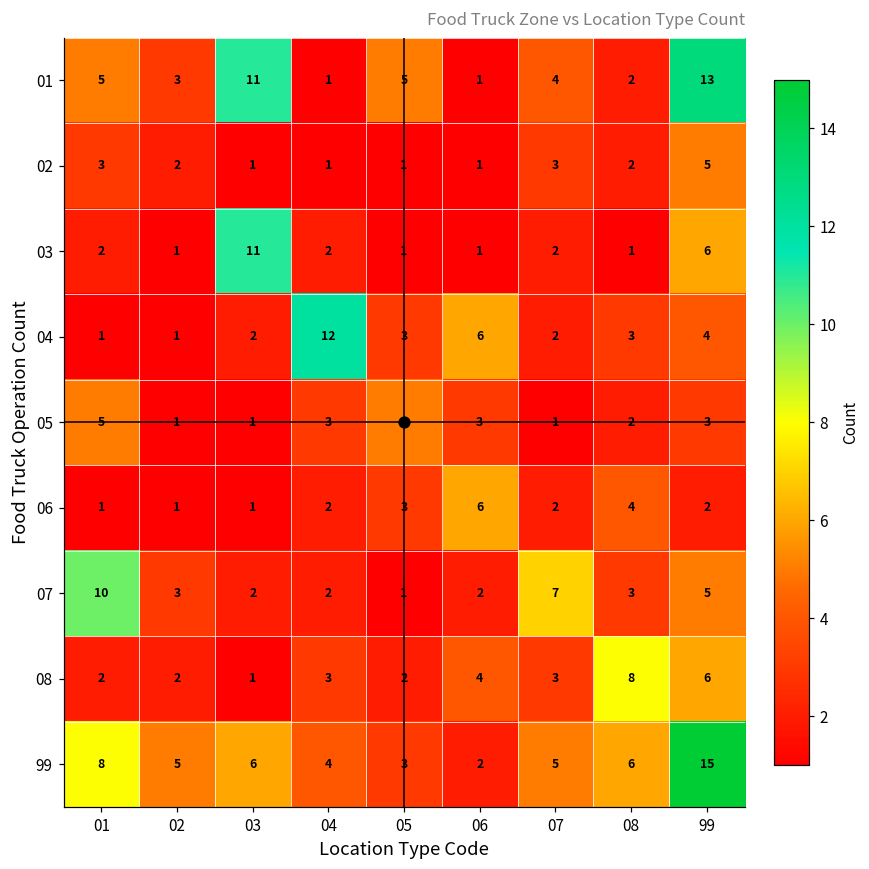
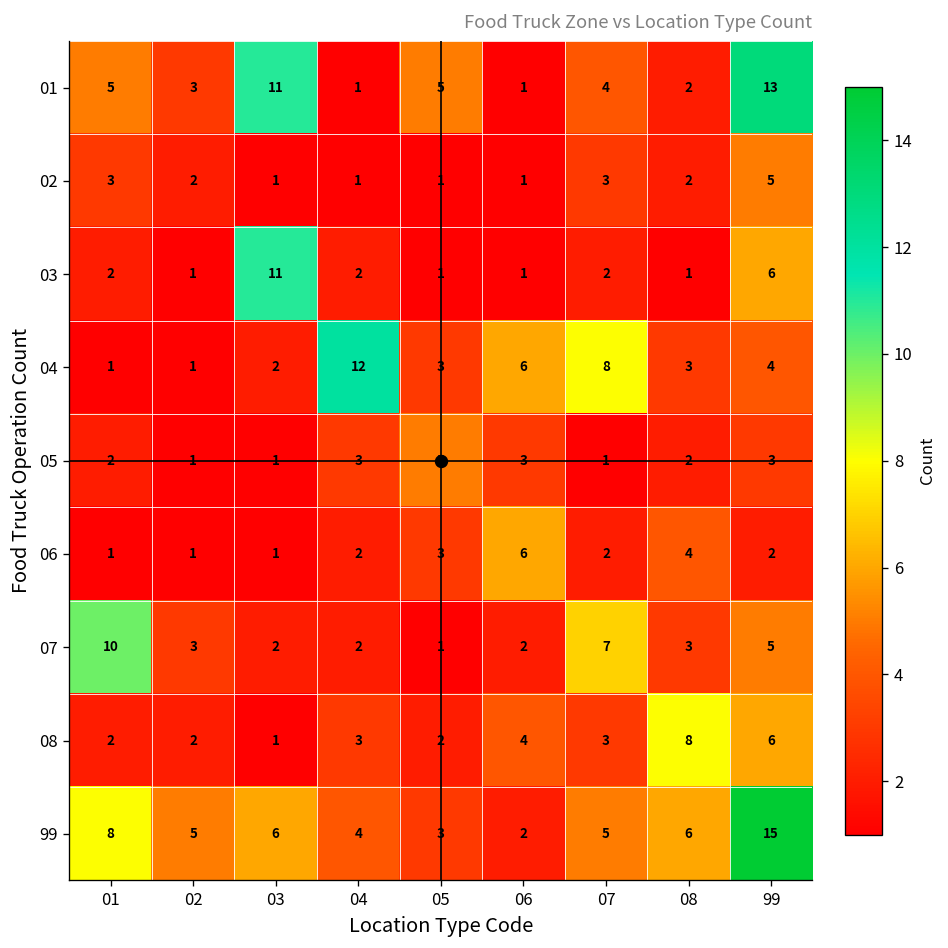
  {
    "01": {
      "01": 5,
      "02": 3,
      "03": 11,
      "04": 1,
      "05": 5,
      "06": 1,
      "07": 4,
      "08": 2,
      "99": 13
    },
    "02": {
      "01": 3,
      "02": 2,
      "03": 1,
      "04": 1,
      "05": 1,
      "06": 1,
      "07": 3,
      "08": 2,
      "99": 5
    },
    "03": {
      "01": 2,
      "02": 1,
      "03": 11,
      "04": 2,
      "05": 1,
      "06": 1,
      "07": 2,
      "08": 1,
      "99": 6
    },
    "04": {
      "01": 1,
      "02": 1,
      "03": 2,
      "04": 12,
      "05": 3,
      "06": 6,
-     "07": 2,
+     "07": 8,
      "08": 3,
      "99": 4
    },
    "05": {
-     "01": 5,
+     "01": 2,
      "02": 1,
      "03": 1,
      "04": 3,
      "06": 3,
      "07": 1,
      "08": 2,
      "99": 3
    },
    "06": {
      "01": 1,
      "02": 1,
      "03": 1,
      "04": 2,
      "05": 3,
      "06": 6,
      "07": 2,
      "08": 4,
      "99": 2
    },
    "07": {
      "01": 10,
      "02": 3,
      "03": 2,
      "04": 2,
      "05": 1,
      "06": 2,
      "07": 7,
      "08": 3,
      "99": 5
    },
    "08": {
      "01": 2,
      "02": 2,
      "03": 1,
      "04": 3,
      "05": 2,
      "06": 4,
      "07": 3,
      "08": 8,
      "99": 6
    },
    "99": {
      "01": 8,
      "02": 5,
      "03": 6,
      "04": 4,
      "05": 3,
      "06": 2,
      "07": 5,
      "08": 6,
      "99": 15
    }
  }
